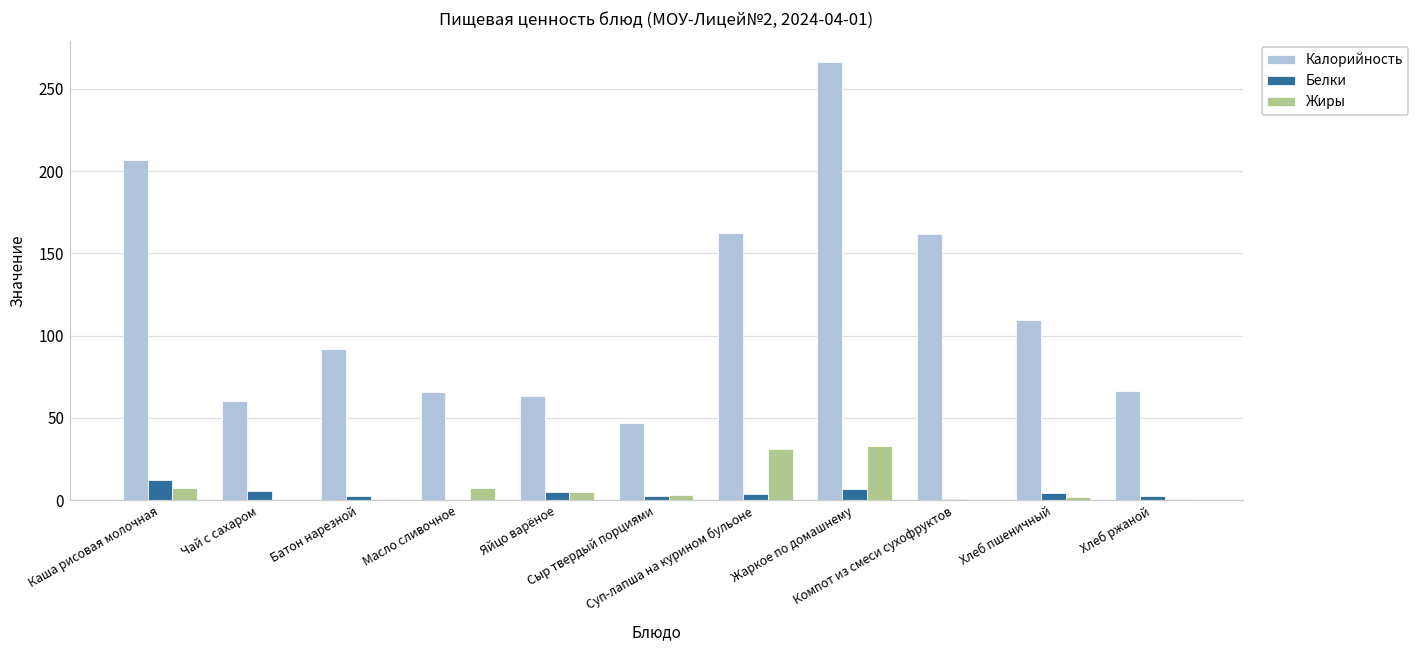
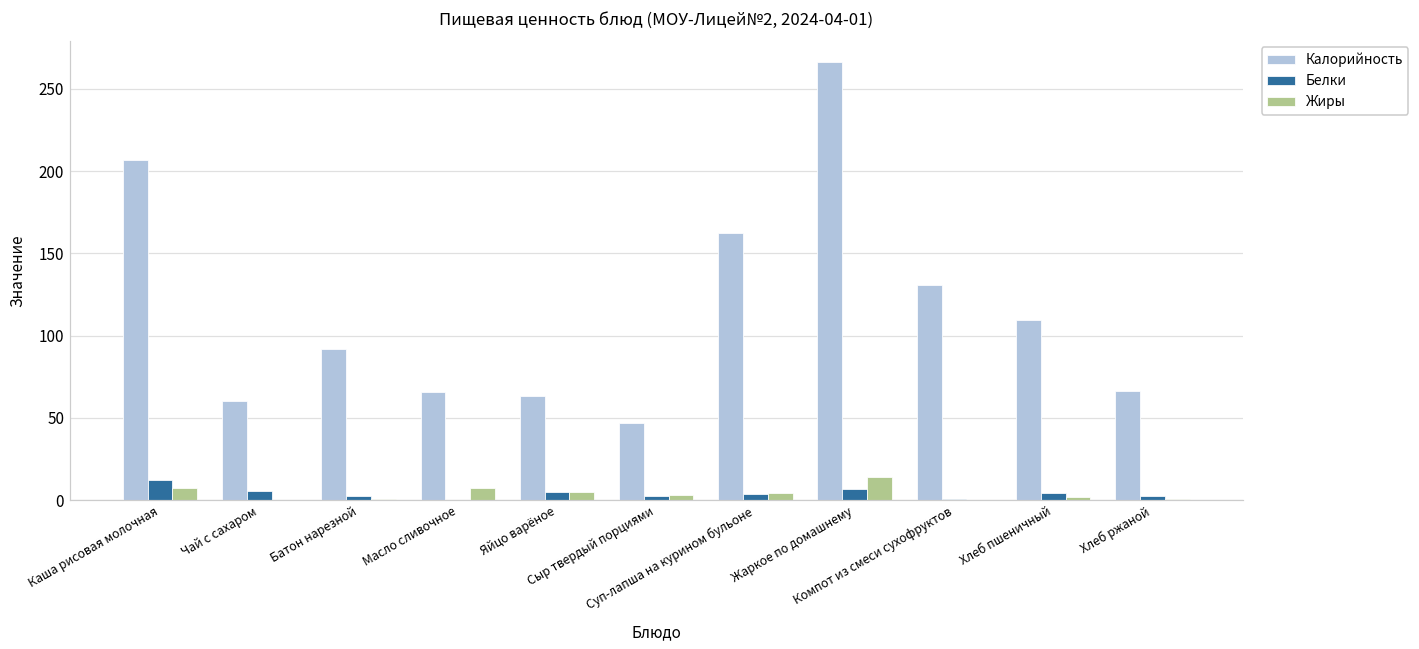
  {
    "Калорийность": {
      "Каша рисовая молочная": 206,
      "Чай с сахаром": 60,
      "Батон нарезной": 92,
      "Масло сливочное": 66,
      "Яйцо варёное": 63,
      "Сыр твердый порциями": 47,
      "Суп-лапша на курином бульоне": 162,
      "Жаркое по домашнему": 266,
-     "Компот из смеси сухофруктов": 162,
+     "Компот из смеси сухофруктов": 131,
      "Хлеб пшеничный": 110,
      "Хлеб ржаной": 66
    },
    "Белки": {
      "Каша рисовая молочная": 12,
      "Чай с сахаром": 6,
      "Батон нарезной": 3,
      "Яйцо варёное": 5,
      "Сыр твердый порциями": 2,
      "Суп-лапша на курином бульоне": 4,
      "Жаркое по домашнему": 7,
      "Хлеб пшеничный": 4,
      "Хлеб ржаной": 2
    },
    "Жиры": {
      "Каша рисовая молочная": 8,
      "Масло сливочное": 7,
      "Яйцо варёное": 5,
      "Сыр твердый порциями": 3,
-     "Суп-лапша на курином бульоне": 31,
-     "Жаркое по домашнему": 33,
+     "Суп-лапша на курином бульоне": 4,
+     "Жаркое по домашнему": 14,
      "Хлеб пшеничный": 2
    }
  }
